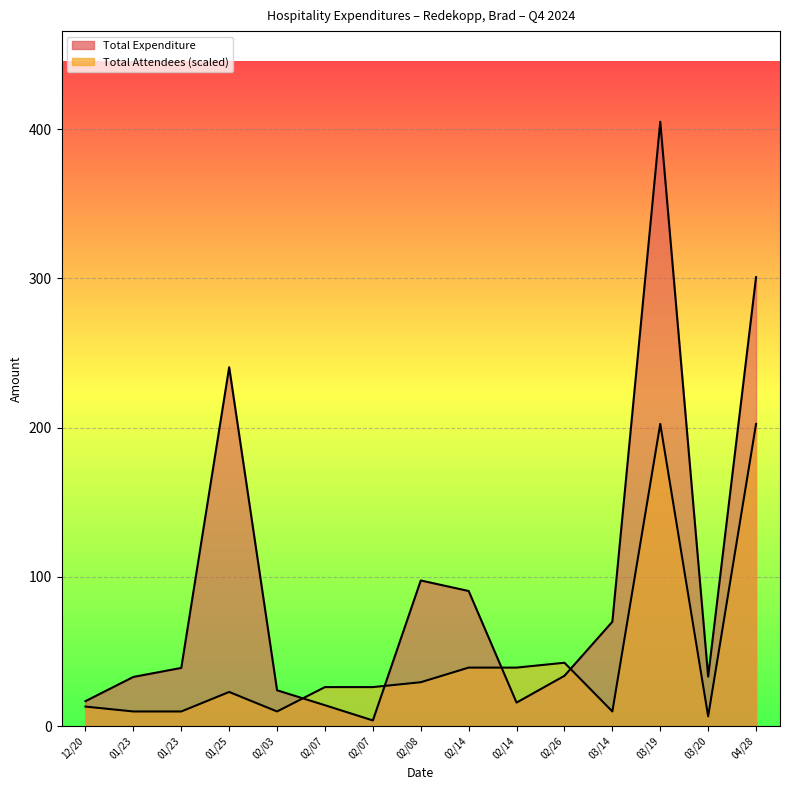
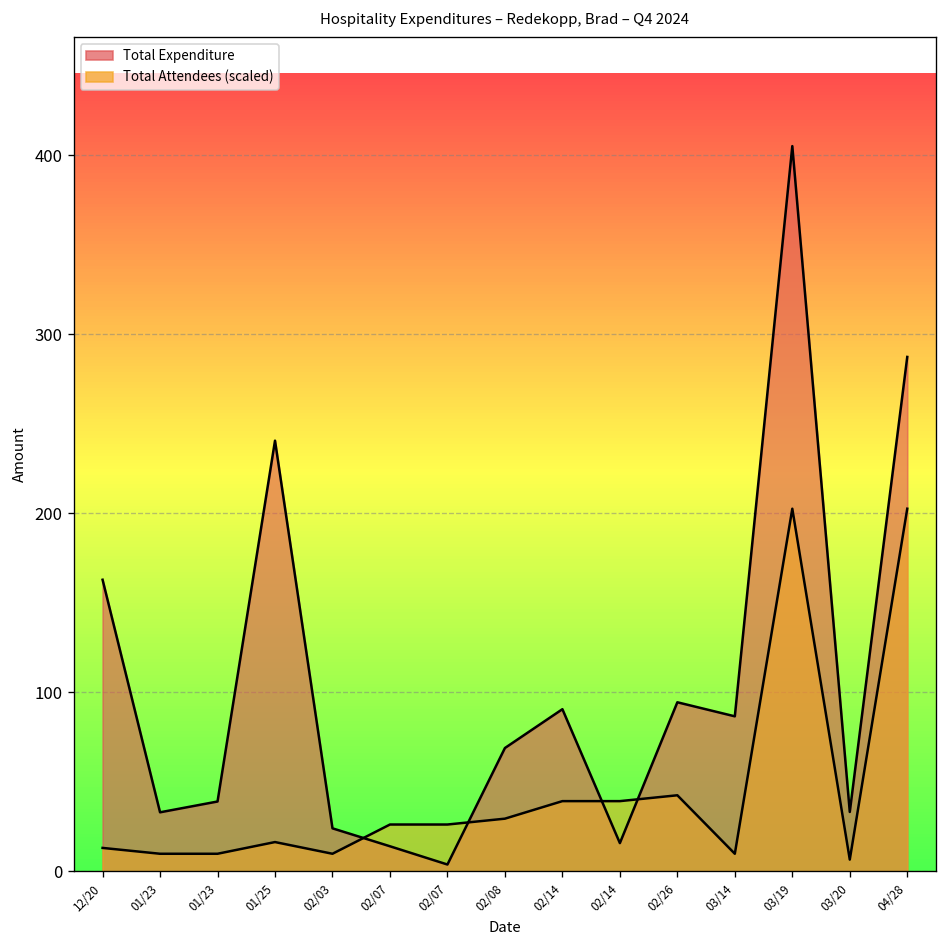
  {
    "Total Expenditure": {
-     "12/20": 17,
+     "12/20": 163,
      "01/25": 241,
      "02/03": 24,
-     "02/08": 98,
-     "02/26": 34,
-     "03/14": 70,
+     "02/08": 69,
+     "02/26": 94,
+     "03/14": 87,
      "03/19": 405,
      "03/20": 33,
-     "04/28": 301
+     "04/28": 287
    },
    "Total Attendees (scaled)": {
      "12/20": 13,
-     "01/25": 23,
+     "01/25": 16,
      "02/03": 10,
      "02/08": 29,
      "02/26": 42,
      "03/14": 10,
      "03/19": 203,
      "03/20": 7,
      "04/28": 203
    }
  }
